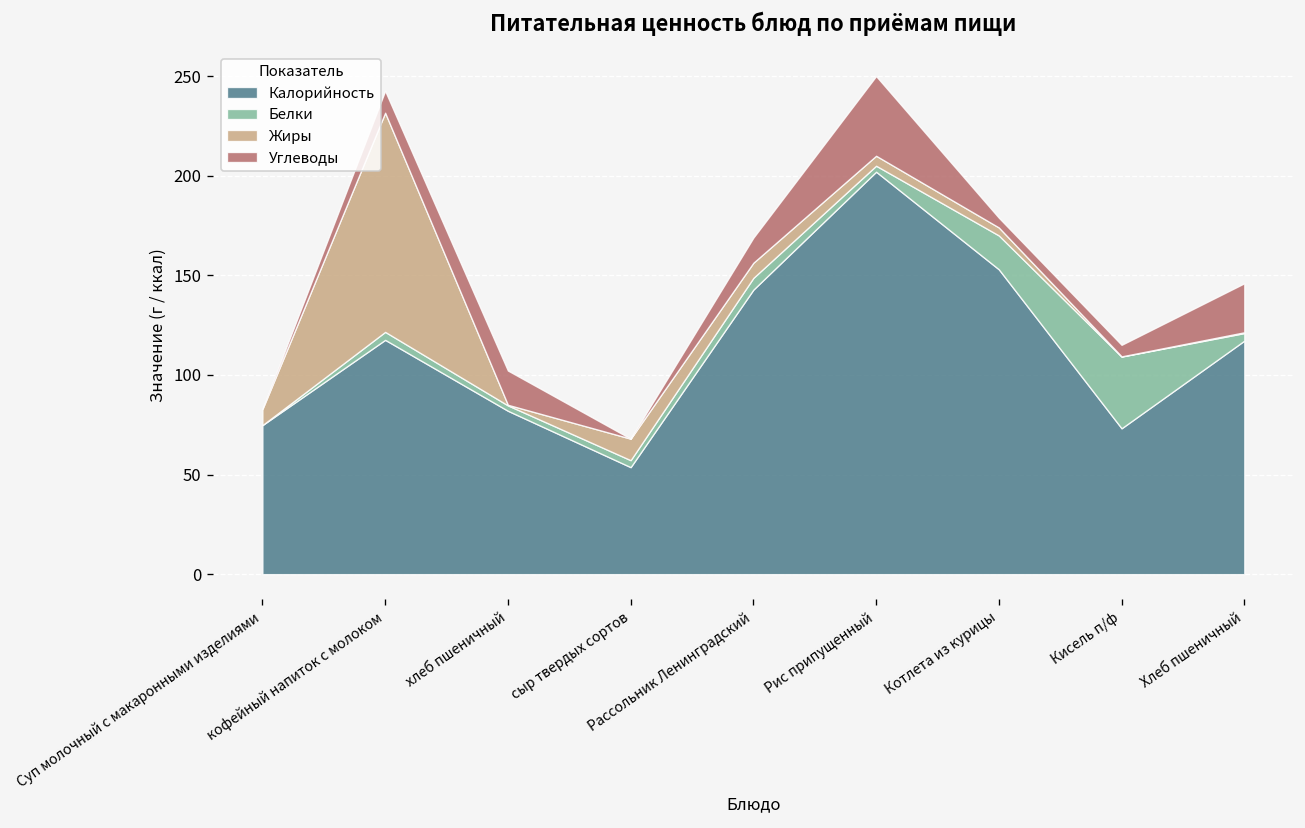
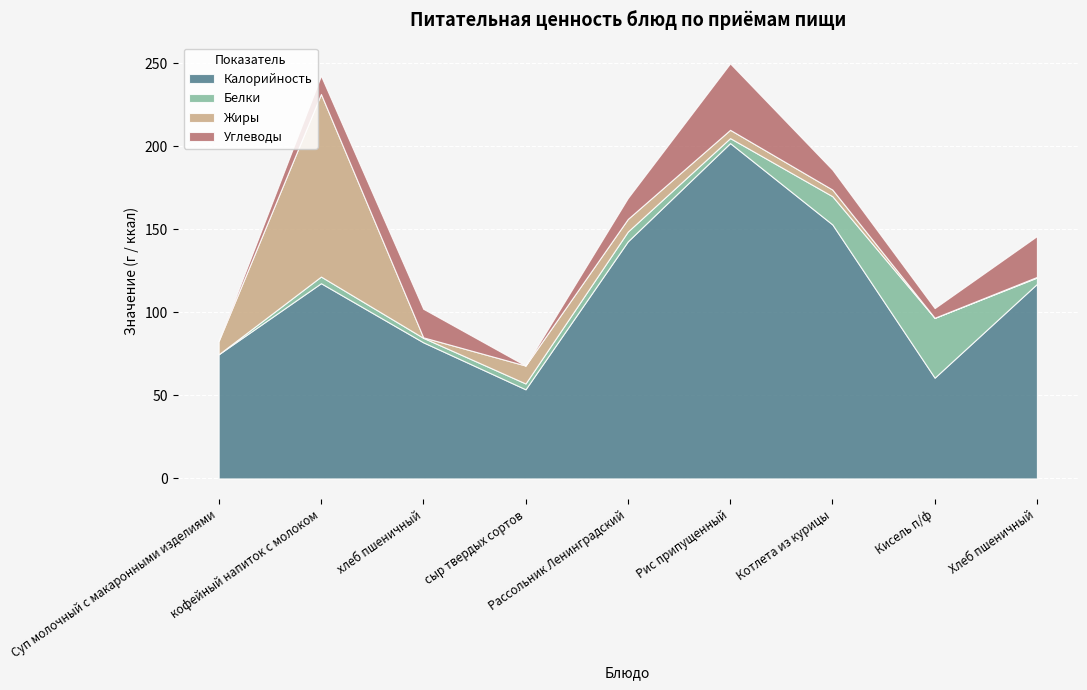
  {
    "Калорийность": {
      "кофейный напиток с молоком": 118,
      "хлеб пшеничный": 82,
      "сыр твердых сортов": 54,
      "Рассольник Ленинградский": 143,
      "Рис припущенный": 202,
      "Котлета из курицы": 153,
-     "Кисель п/ф": 73,
+     "Кисель п/ф": 61,
      "Хлеб пшеничный": 117
    },
    "Белки": {
      "кофейный напиток с молоком": 4,
      "сыр твердых сортов": 4,
      "Рассольник Ленинградский": 6,
      "Рис припущенный": 3,
      "Котлета из курицы": 17
    },
    "Жиры": {
      "кофейный напиток с молоком": 110,
      "Рассольник Ленинградский": 8,
      "Рис припущенный": 5,
      "Котлета из курицы": 4
    },
    "Углеводы": {
      "кофейный напиток с молоком": 11,
      "хлеб пшеничный": 17,
      "Рассольник Ленинградский": 13,
      "Рис припущенный": 40,
-     "Котлета из курицы": 5,
+     "Котлета из курицы": 12,
      "Кисель п/ф": 6,
      "Хлеб пшеничный": 25
    }
  }
